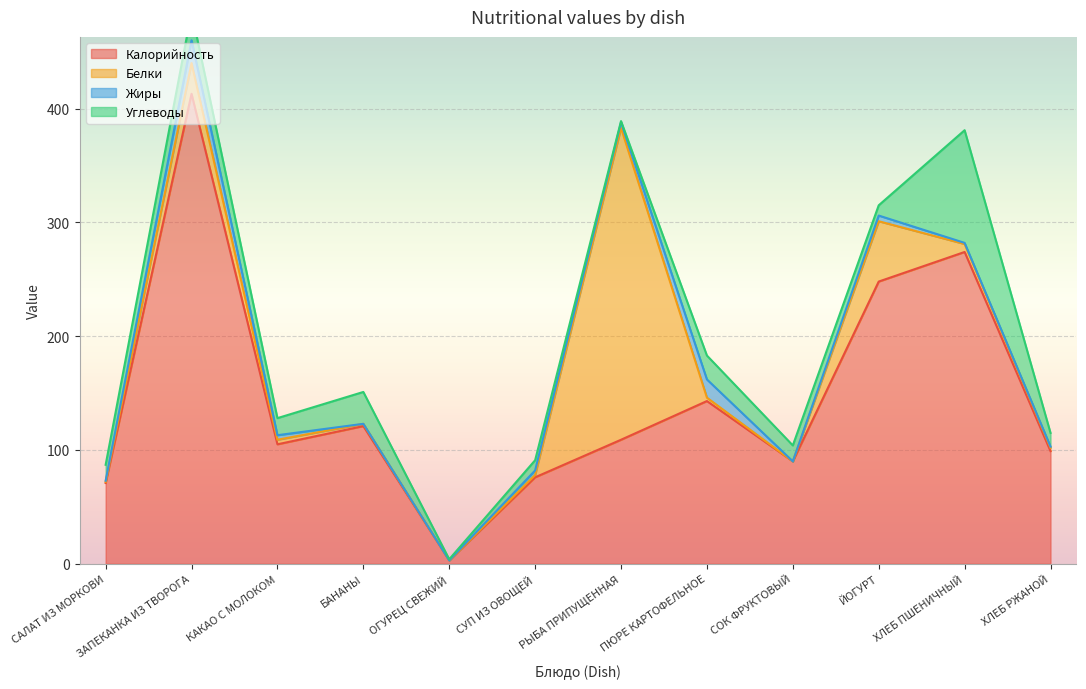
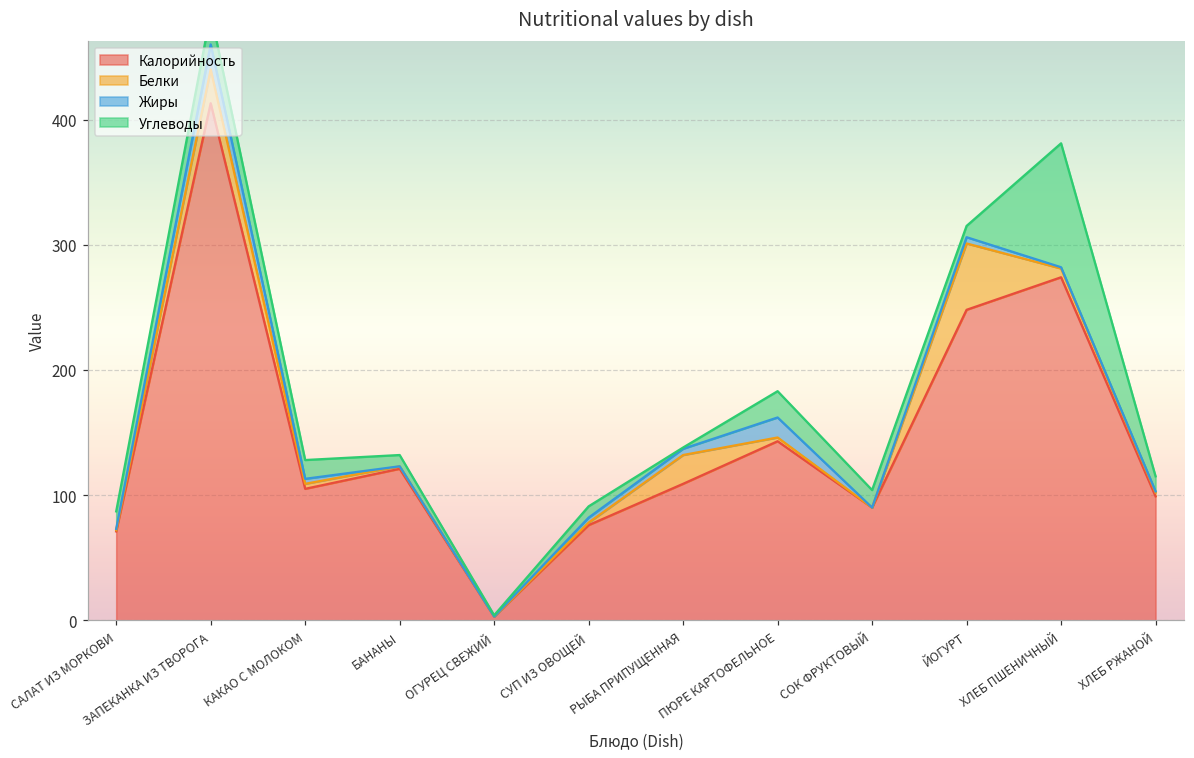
  {
    "Калорийность": {
      "КАКАО С МОЛОКОМ": 105,
      "РЫБА ПРИПУЩЕННАЯ": 109,
      "ПЮРЕ КАРТОФЕЛЬНОЕ": 143,
      "ЙОГУРТ": 248,
      "ХЛЕБ ПШЕНИЧНЫЙ": 274,
      "ХЛЕБ РЖАНОЙ": 99
    },
    "Белки": {
      "КАКАО С МОЛОКОМ": 4,
-     "РЫБА ПРИПУЩЕННАЯ": 274,
+     "РЫБА ПРИПУЩЕННАЯ": 23,
      "ПЮРЕ КАРТОФЕЛЬНОЕ": 3,
      "ЙОГУРТ": 53
    },
    "Жиры": {
      "ЗАПЕКАНКА ИЗ ТВОРОГА": 20,
      "КАКАО С МОЛОКОМ": 4,
      "СУП ИЗ ОВОЩЕЙ": 4,
      "ПЮРЕ КАРТОФЕЛЬНОЕ": 16,
      "ЙОГУРТ": 5
    },
    "Углеводы": {
      "САЛАТ ИЗ МОРКОВИ": 14,
      "КАКАО С МОЛОКОМ": 15,
-     "БАНАНЫ": 28,
+     "БАНАНЫ": 9,
      "СУП ИЗ ОВОЩЕЙ": 9,
      "ПЮРЕ КАРТОФЕЛЬНОЕ": 21,
      "СОК ФРУКТОВЫЙ": 14,
      "ЙОГУРТ": 9,
      "ХЛЕБ ПШЕНИЧНЫЙ": 99,
      "ХЛЕБ РЖАНОЙ": 12
    }
  }
